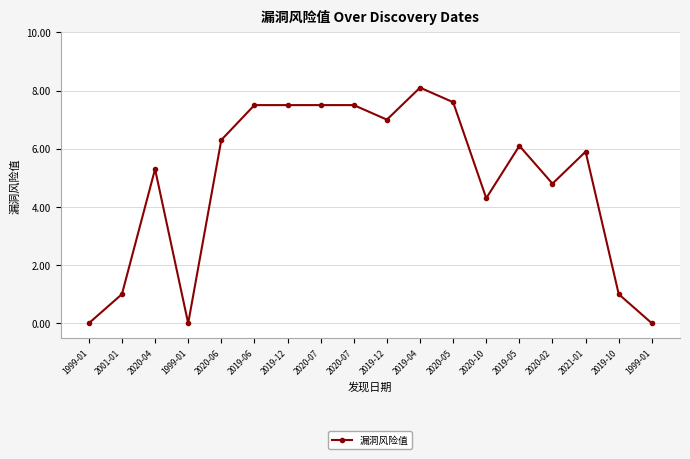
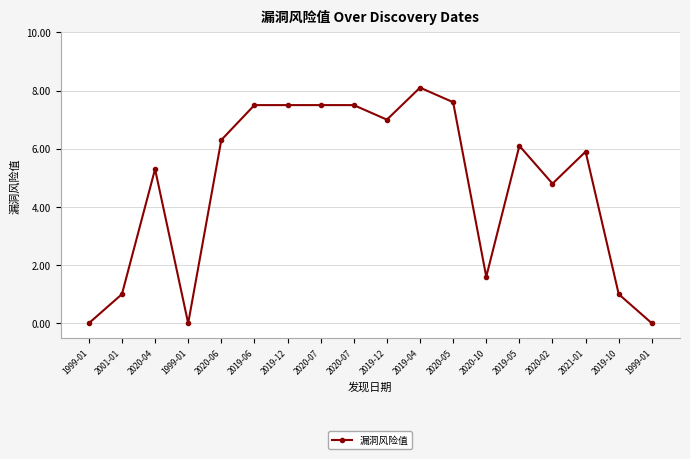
  {
    "2001-01": 1.0,
    "2020-04": 5.3,
    "2020-06": 6.3,
    "2019-06": 7.5,
    "2019-04": 8.1,
    "2020-05": 7.6,
-   "2020-10": 4.3,
+   "2020-10": 1.6,
    "2019-05": 6.1,
    "2020-02": 4.8,
    "2021-01": 5.9,
    "2019-10": 1.0
  }
